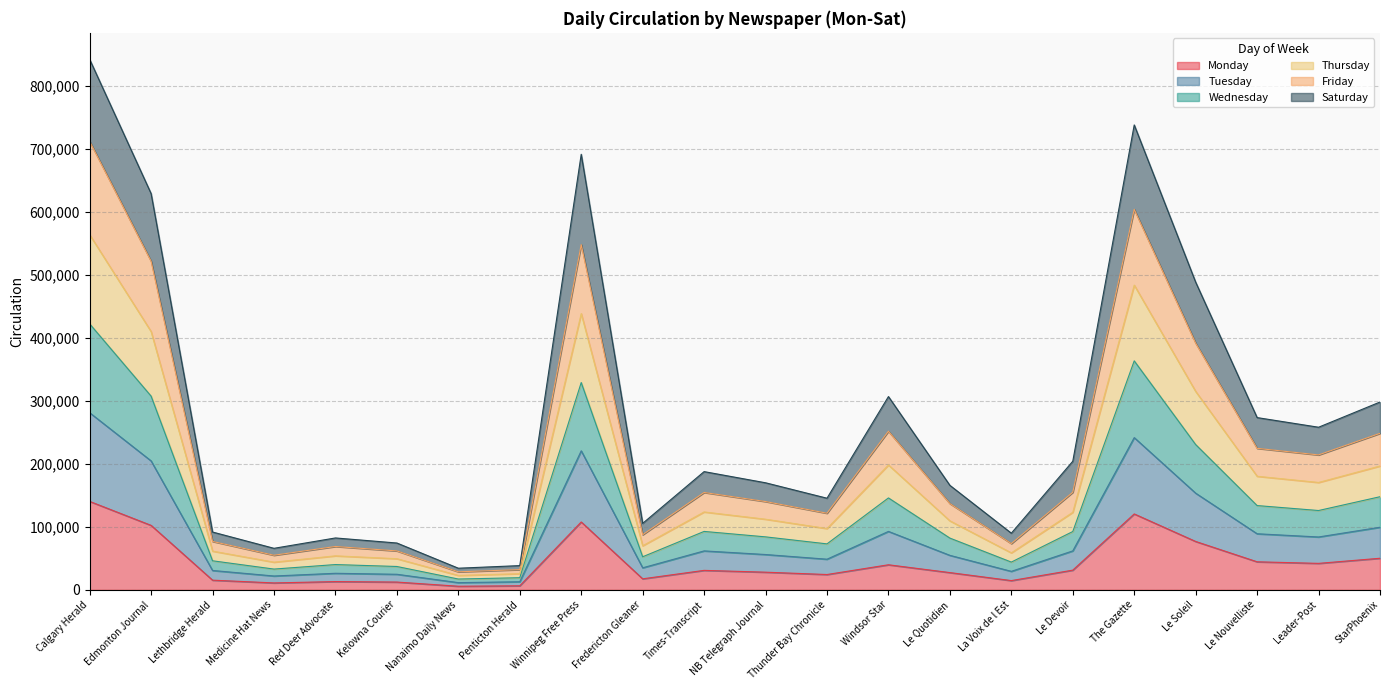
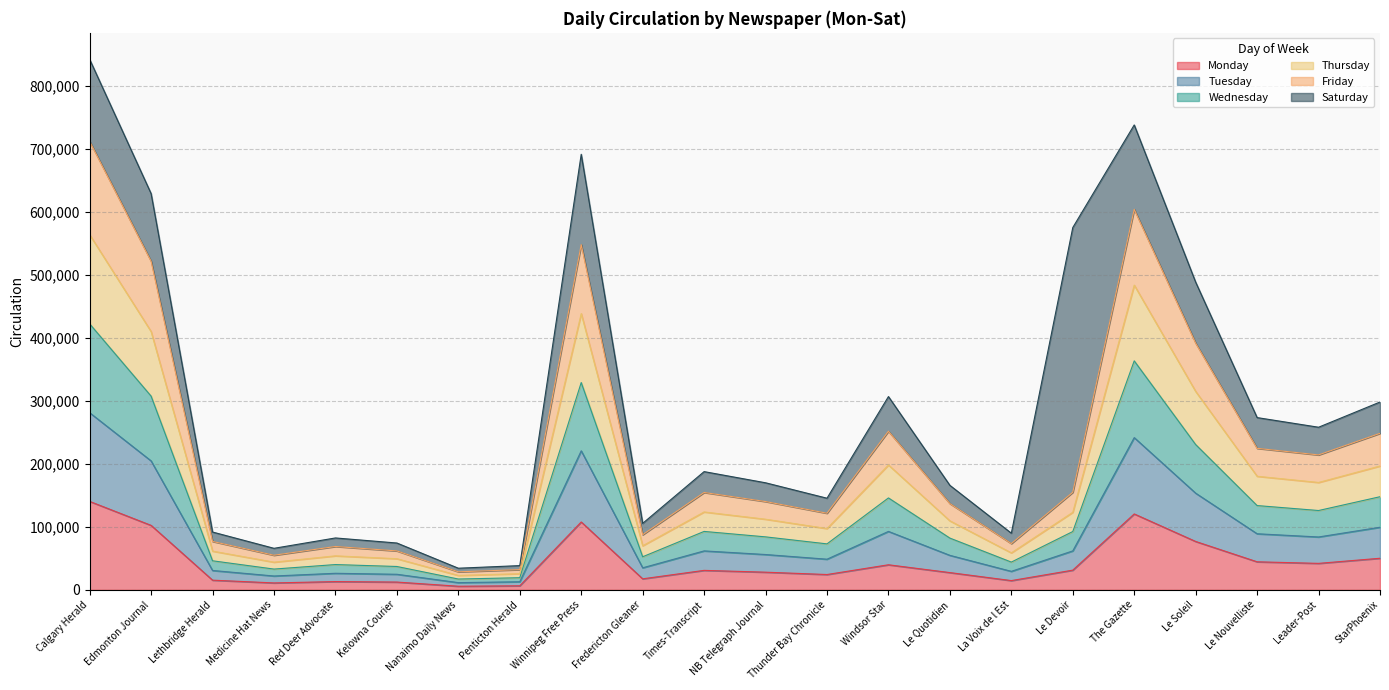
  {
    "Monday": {
      "Calgary Herald": "140,000",
      "Edmonton Journal": "100,000",
      "Lethbridge Herald": "20,000",
      "Medicine Hat News": "10,000",
      "Red Deer Advocate": "10,000",
      "Kelowna Courier": "10,000",
      "Nanaimo Daily News": "10,000",
      "Penticton Herald": "10,000",
      "Winnipeg Free Press": "110,000",
      "Fredericton Gleaner": "20,000",
      "Times-Transcript": "30,000",
      "NB Telegraph Journal": "30,000",
      "Thunder Bay Chronicle": "20,000",
      "Windsor Star": "40,000",
      "Le Quotidien": "30,000",
      "La Voix de l Est": "10,000",
      "Le Devoir": "30,000",
      "The Gazette": "120,000",
      "Le Soleil": "80,000",
      "Le Nouvelliste": "40,000",
      "Leader-Post": "40,000",
      "StarPhoenix": "50,000"
    },
    "Saturday": {
      "Calgary Herald": "130,000",
      "Edmonton Journal": "110,000",
      "Lethbridge Herald": "10,000",
      "Medicine Hat News": "10,000",
      "Red Deer Advocate": "10,000",
      "Kelowna Courier": "10,000",
      "Nanaimo Daily News": "10,000",
      "Penticton Herald": "10,000",
      "Winnipeg Free Press": "140,000",
      "Fredericton Gleaner": "20,000",
      "Times-Transcript": "30,000",
      "NB Telegraph Journal": "30,000",
      "Thunder Bay Chronicle": "20,000",
      "Windsor Star": "60,000",
      "Le Quotidien": "30,000",
      "La Voix de l Est": "20,000",
-     "Le Devoir": "50,000",
+     "Le Devoir": "420,000",
      "The Gazette": "130,000",
      "Le Soleil": "100,000",
      "Le Nouvelliste": "50,000",
      "Leader-Post": "40,000",
      "StarPhoenix": "50,000"
    }
  }
